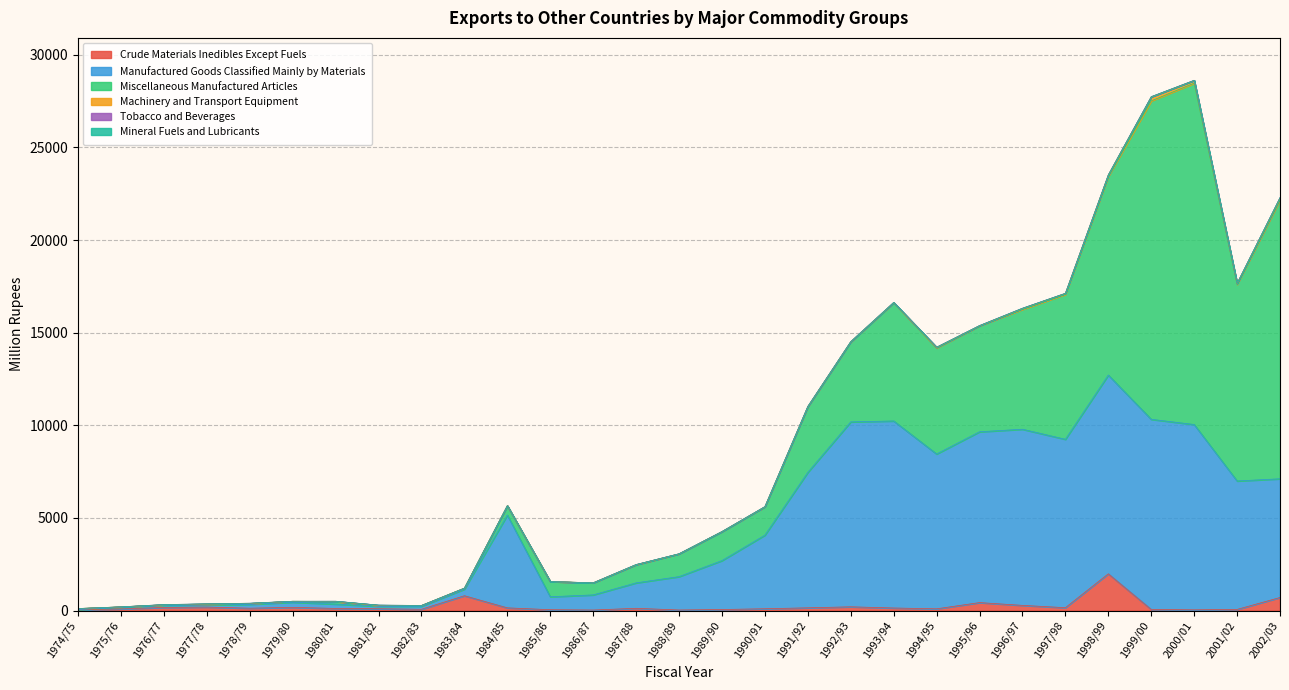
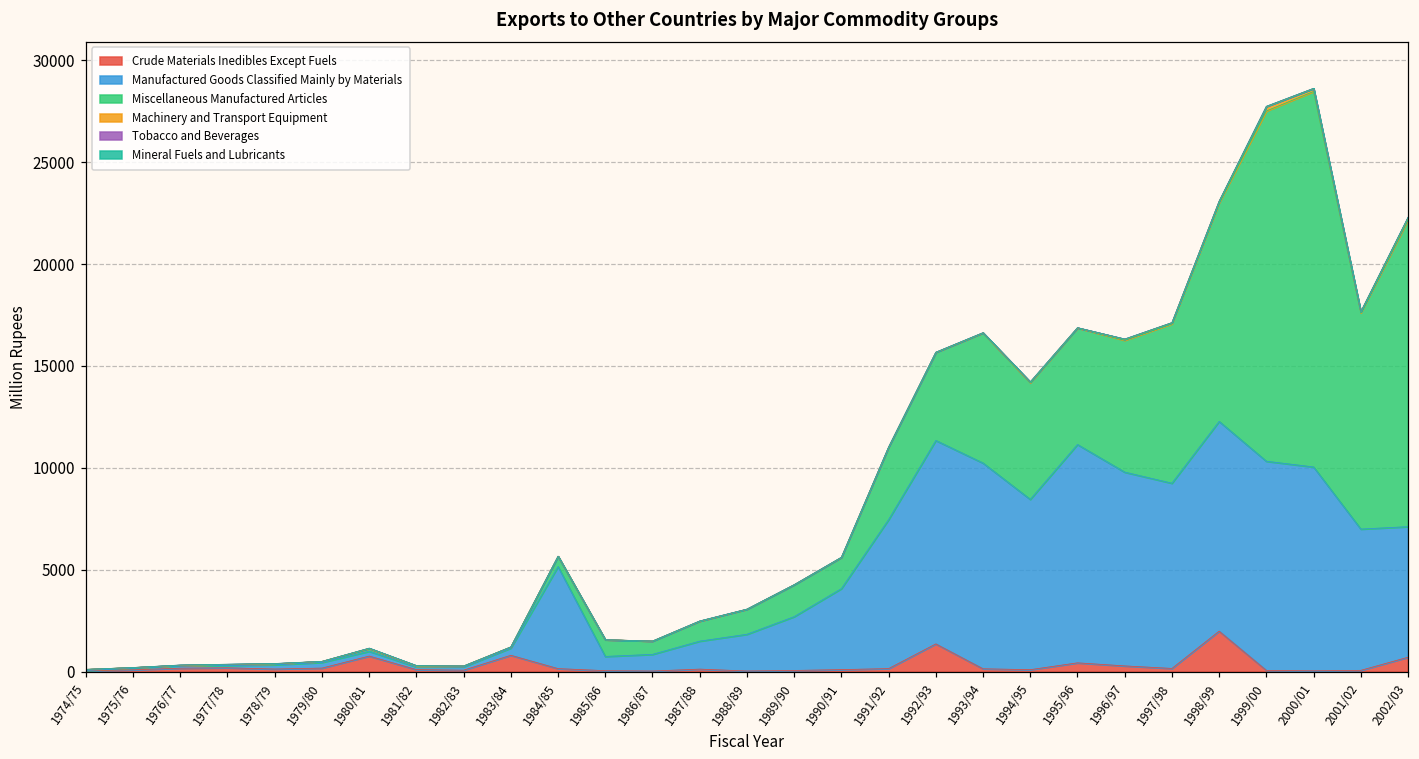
  {
    "Crude Materials Inedibles Except Fuels": {
      "1978/79": 100,
      "1979/80": 200,
-     "1980/81": 100,
+     "1980/81": 800,
      "1982/83": 100,
      "1983/84": 800,
      "1984/85": 100,
      "1985/86": 0,
      "1986/87": 0,
      "1987/88": 100,
      "1988/89": 0,
      "1989/90": 100,
      "1990/91": 100,
      "1991/92": 100,
-     "1992/93": 200,
+     "1992/93": 1400,
      "1993/94": 100,
      "1994/95": 100,
      "1995/96": 400,
      "1996/97": 300,
      "1997/98": 200,
      "1998/99": 2000,
      "1999/00": 100,
      "2000/01": 0,
      "2001/02": 100,
      "2002/03": 700
    },
    "Manufactured Goods Classified Mainly by Materials": {
      "1980/81": 200,
      "1984/85": 5000,
      "1985/86": 700,
      "1986/87": 800,
      "1987/88": 1400,
      "1988/89": 1800,
      "1989/90": 2600,
      "1990/91": 4000,
      "1991/92": 7300,
      "1992/93": 10000,
      "1993/94": 10100,
      "1994/95": 8400,
-     "1995/96": 9200,
+     "1995/96": 10700,
      "1996/97": 9500,
      "1997/98": 9100,
-     "1998/99": 10700,
+     "1998/99": 10300,
      "1999/00": 10300,
      "2000/01": 10000,
      "2001/02": 6900,
      "2002/03": 6400
    }
  }
